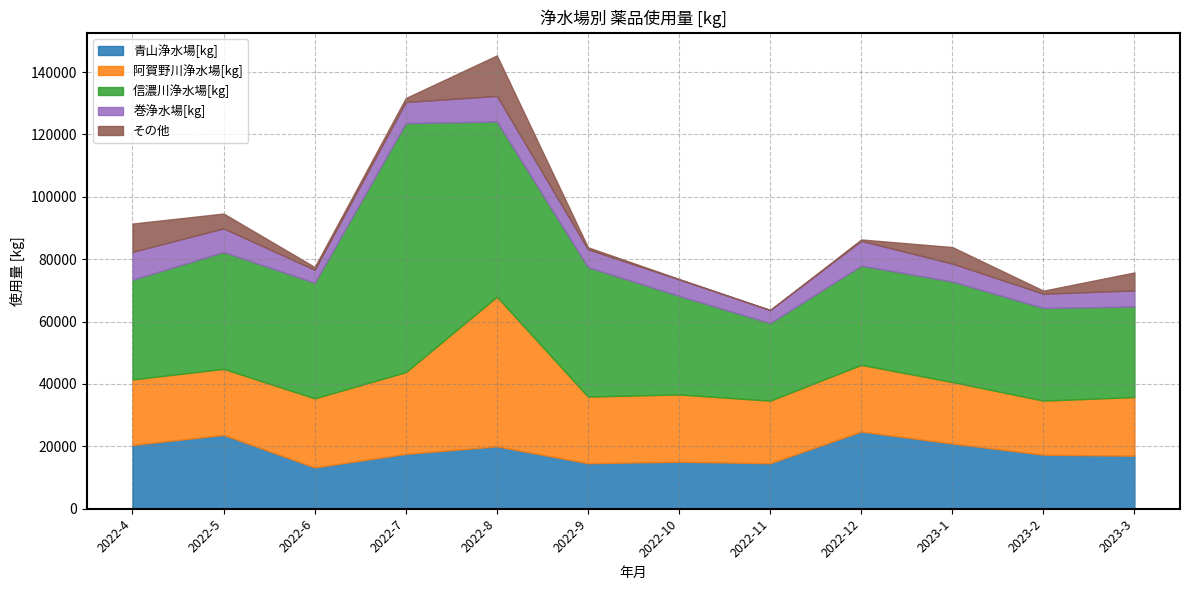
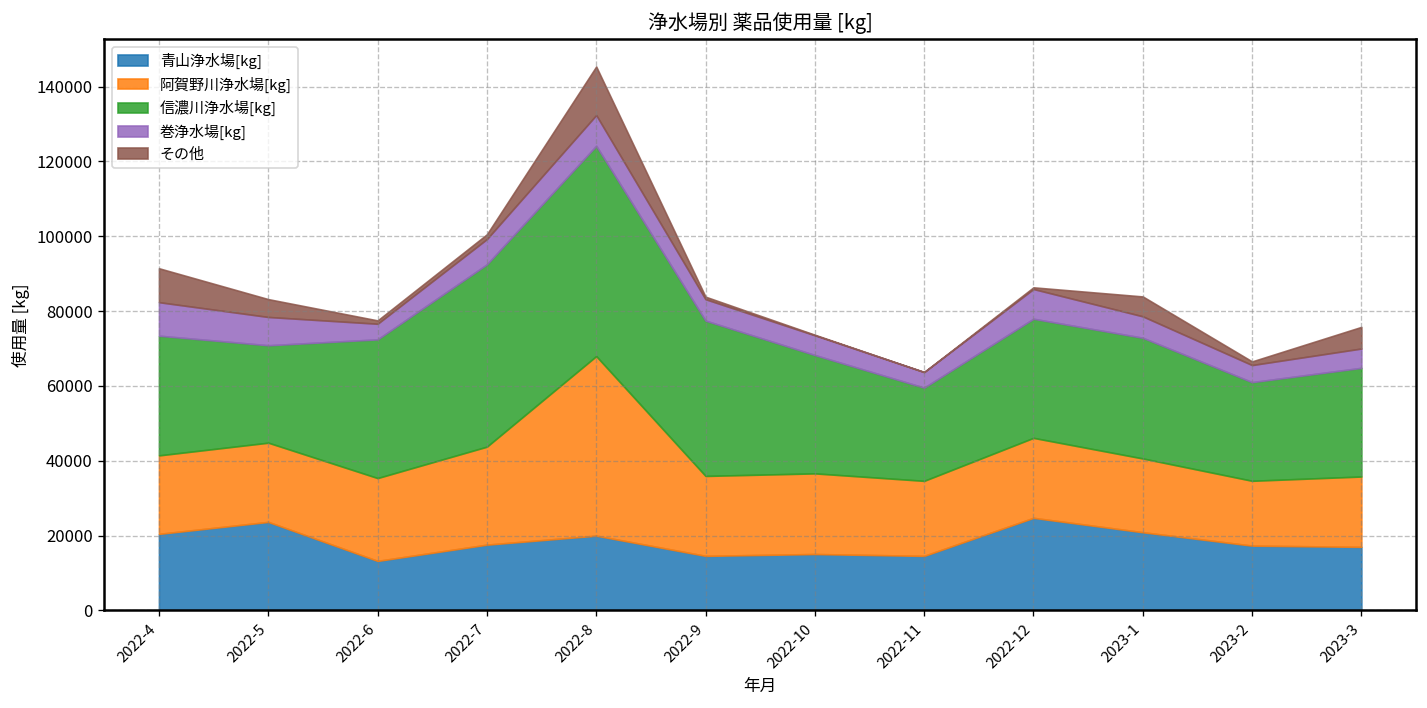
  {
    "青山浄水場[kg]": {
      "2022-4": 20000,
      "2022-5": 24000,
      "2022-6": 13000,
      "2022-7": 18000,
      "2022-8": 20000,
      "2022-9": 15000,
      "2022-10": 15000,
      "2022-11": 15000,
      "2022-12": 25000,
      "2023-1": 21000,
      "2023-2": 17000,
      "2023-3": 17000
    },
    "阿賀野川浄水場[kg]": {
      "2022-4": 21000,
      "2022-5": 21000,
      "2022-6": 22000,
      "2022-7": 26000,
      "2022-8": 48000,
      "2022-9": 21000,
      "2022-10": 22000,
      "2022-11": 20000,
      "2022-12": 21000,
      "2023-1": 20000,
      "2023-2": 17000,
      "2023-3": 19000
    },
    "信濃川浄水場[kg]": {
      "2022-4": 32000,
-     "2022-5": 37000,
+     "2022-5": 26000,
      "2022-6": 37000,
-     "2022-7": 80000,
+     "2022-7": 49000,
      "2022-8": 56000,
      "2022-9": 41000,
      "2022-10": 32000,
      "2022-11": 25000,
      "2022-12": 32000,
      "2023-1": 32000,
-     "2023-2": 30000,
+     "2023-2": 26000,
      "2023-3": 29000
    },
    "巻浄水場[kg]": {
      "2022-4": 9000,
      "2022-5": 8000,
      "2022-6": 4000,
      "2022-7": 7000,
      "2022-8": 8000,
      "2023-1": 6000,
      "2023-2": 5000,
      "2023-3": 5000
    },
    "その他": {
      "2022-4": 9000,
      "2022-5": 5000,
      "2022-6": 1000,
      "2022-7": 1000,
      "2022-8": 13000,
      "2023-1": 5000,
      "2023-2": 1000,
      "2023-3": 6000
    }
  }
